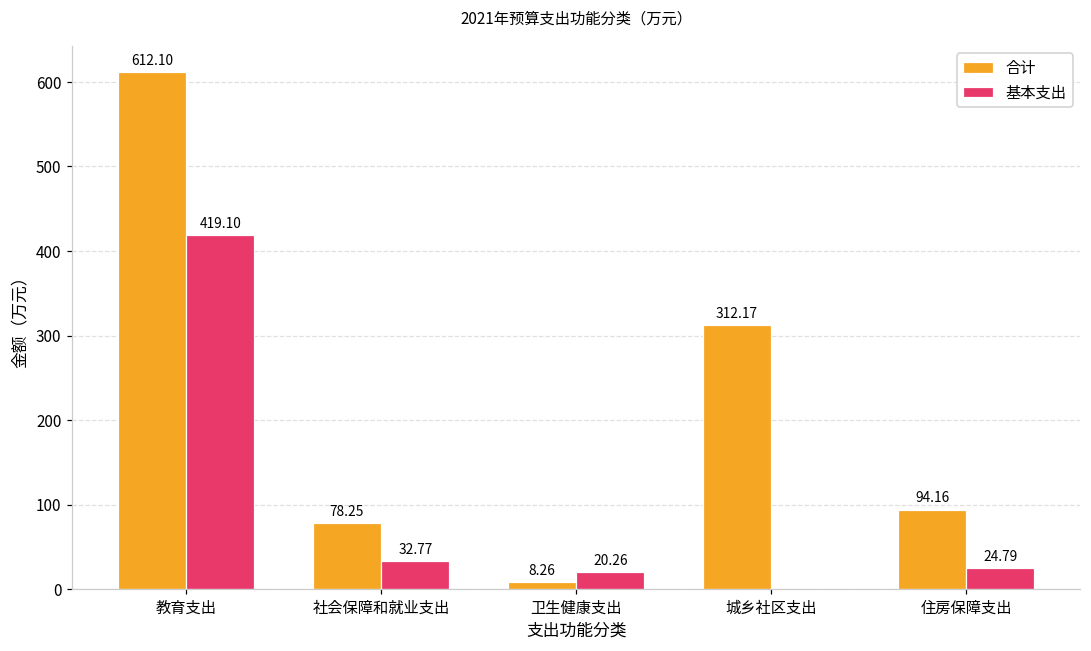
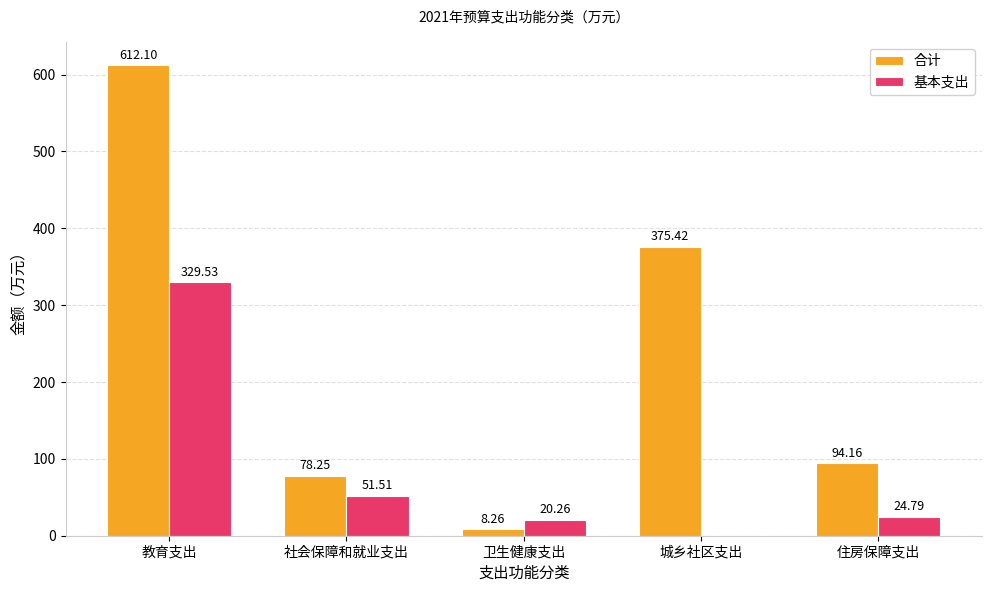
  {
    "合计": {
      "教育支出": 612.10,
      "社会保障和就业支出": 78.25,
      "卫生健康支出": 8.26,
-     "城乡社区支出": 312.17,
+     "城乡社区支出": 375.42,
      "住房保障支出": 94.16
    },
    "基本支出": {
-     "教育支出": 419.10,
-     "社会保障和就业支出": 32.77,
+     "教育支出": 329.53,
+     "社会保障和就业支出": 51.51,
      "卫生健康支出": 20.26,
      "住房保障支出": 24.79
    }
  }
